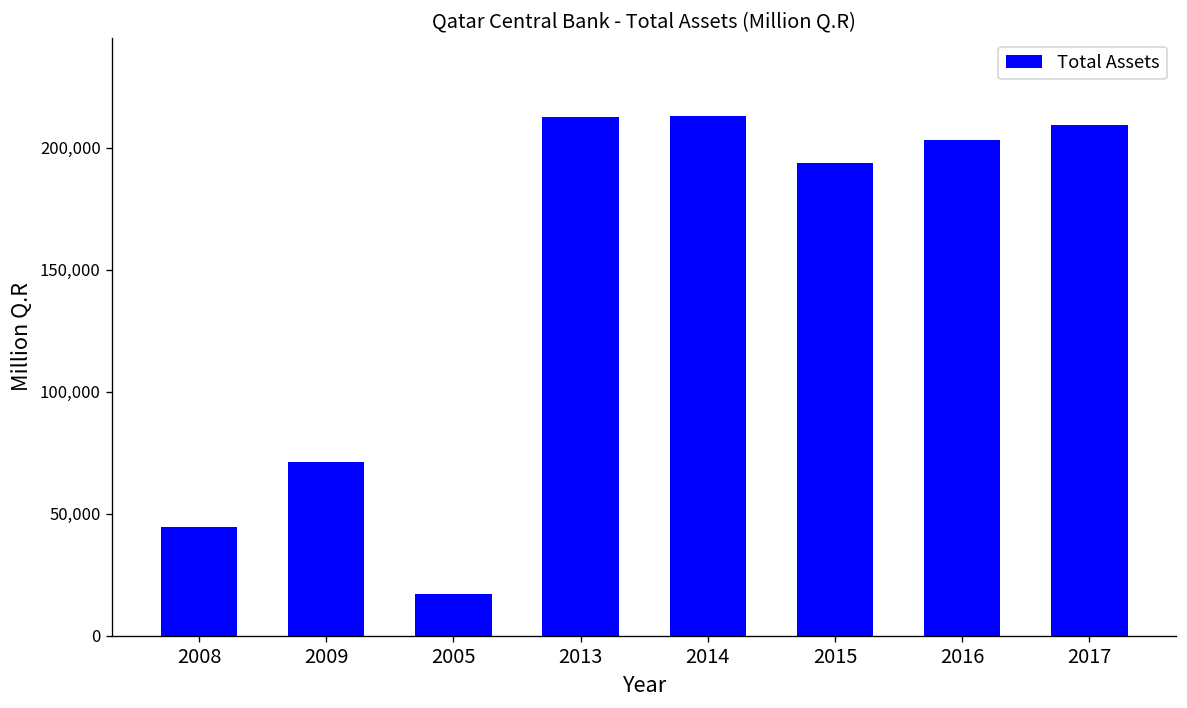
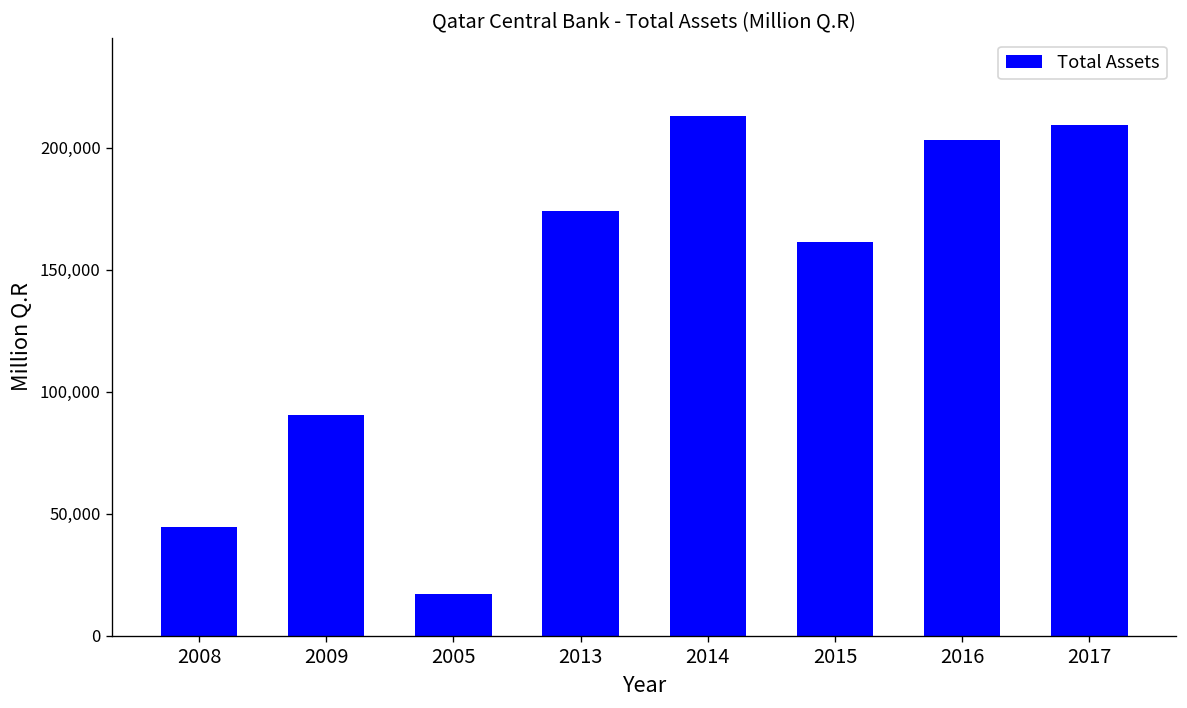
  {
    "2008": "44,000",
-   "2009": "71,000",
+   "2009": "91,000",
    "2005": "17,000",
-   "2013": "213,000",
+   "2013": "174,000",
    "2014": "213,000",
-   "2015": "194,000",
+   "2015": "162,000",
    "2016": "203,000",
    "2017": "209,000"
  }
